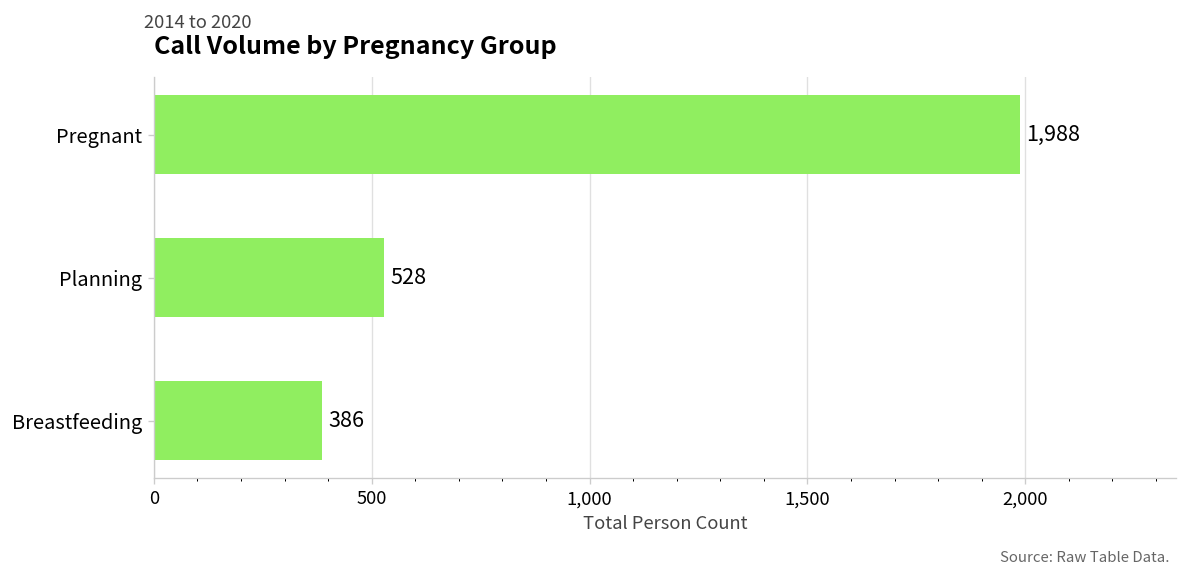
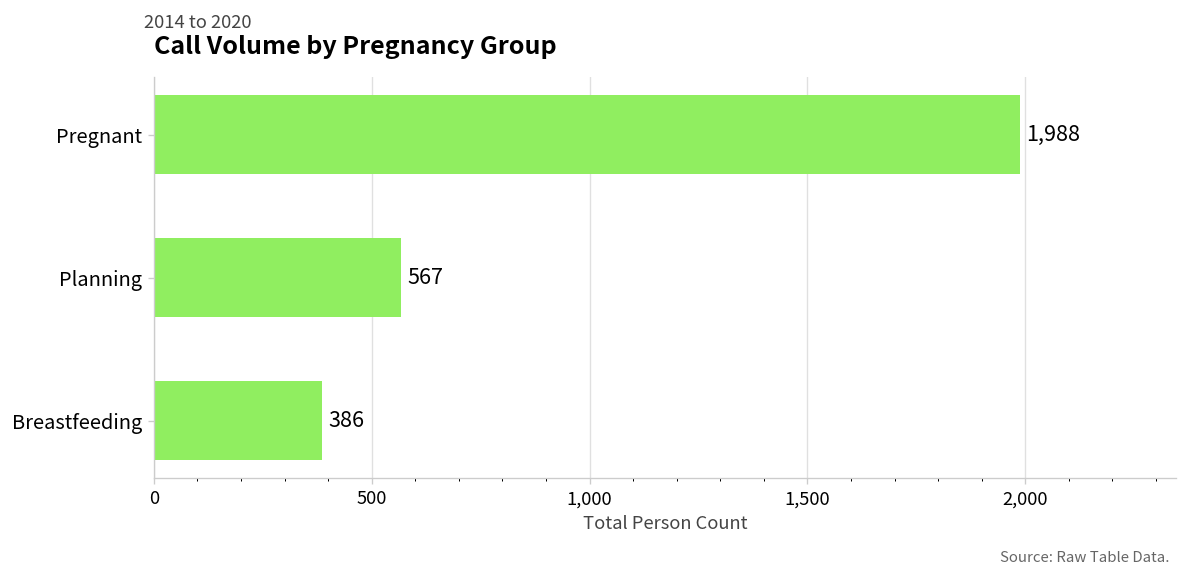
  {
    "Pregnant": "1,988",
-   "Planning": "528",
+   "Planning": "567",
    "Breastfeeding": "386"
  }
